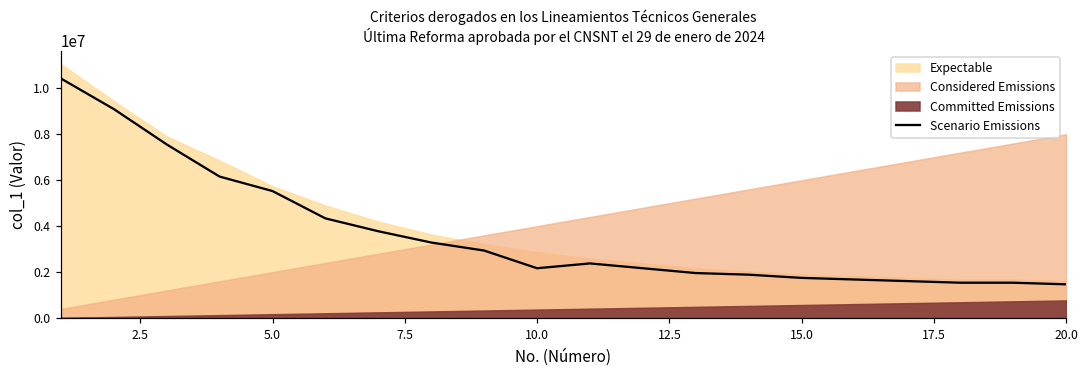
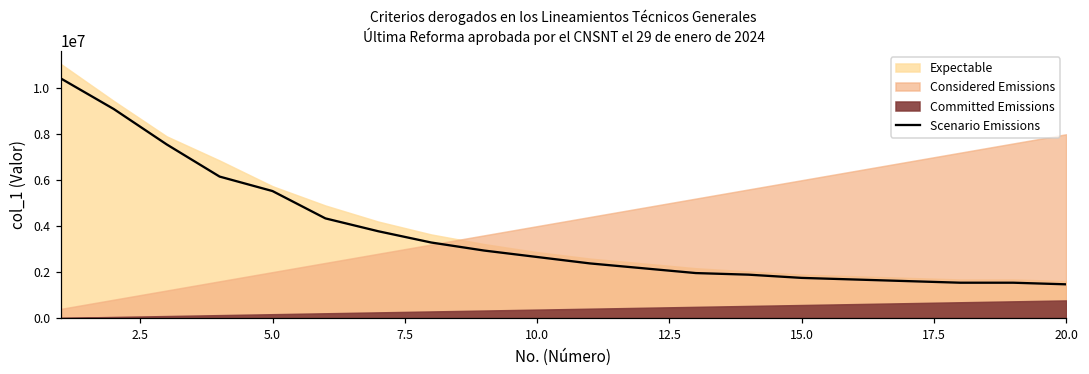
  {
    "Scenario Emissions": {
      "5.0": 5500000,
-     "10.0": 2200000,
+     "10.0": 2700000,
      "15.0": 1800000,
      "20.0": 1500000
    },
    "Committed Emissions": {
      "5.0": 200000,
      "10.0": 400000,
      "15.0": 600000,
      "20.0": 800000
    }
  }
